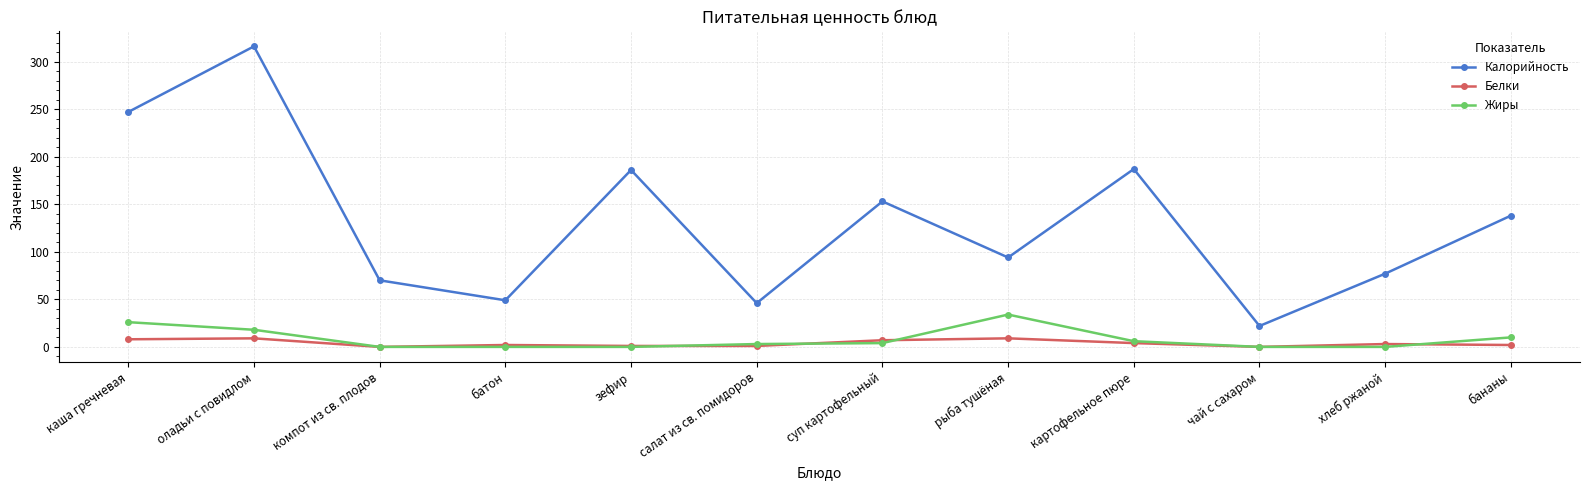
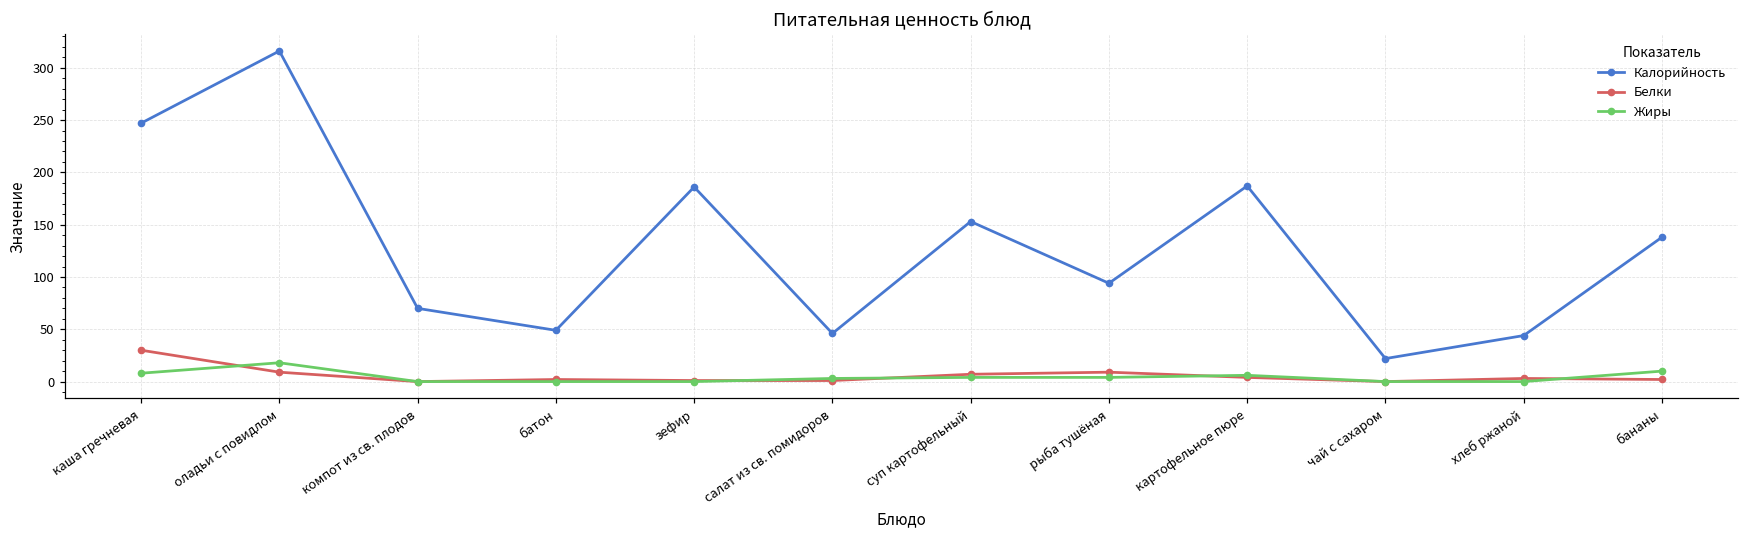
  {
    "Калорийность": {
      "каша гречневая": 250,
      "оладьи с повидлом": 320,
      "компот из св. плодов": 70,
      "батон": 50,
      "зефир": 190,
      "салат из св. помидоров": 50,
      "суп картофельный": 150,
      "рыба тушёная": 90,
      "картофельное пюре": 190,
      "чай с сахаром": 20,
-     "хлеб ржаной": 80,
+     "хлеб ржаной": 40,
      "бананы": 140
    },
    "Белки": {
-     "каша гречневая": 10,
+     "каша гречневая": 30,
      "оладьи с повидлом": 10,
      "суп картофельный": 10,
      "рыба тушёная": 10,
      "хлеб ржаной": 0,
      "бананы": 0
    },
    "Жиры": {
-     "каша гречневая": 30,
+     "каша гречневая": 10,
      "оладьи с повидлом": 20,
      "суп картофельный": 0,
-     "рыба тушёная": 30,
+     "рыба тушёная": 0,
      "хлеб ржаной": 0,
      "бананы": 10
    }
  }
